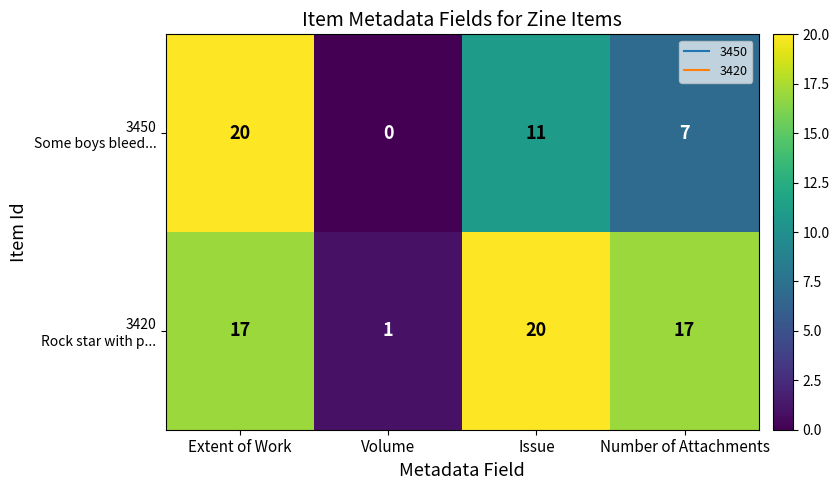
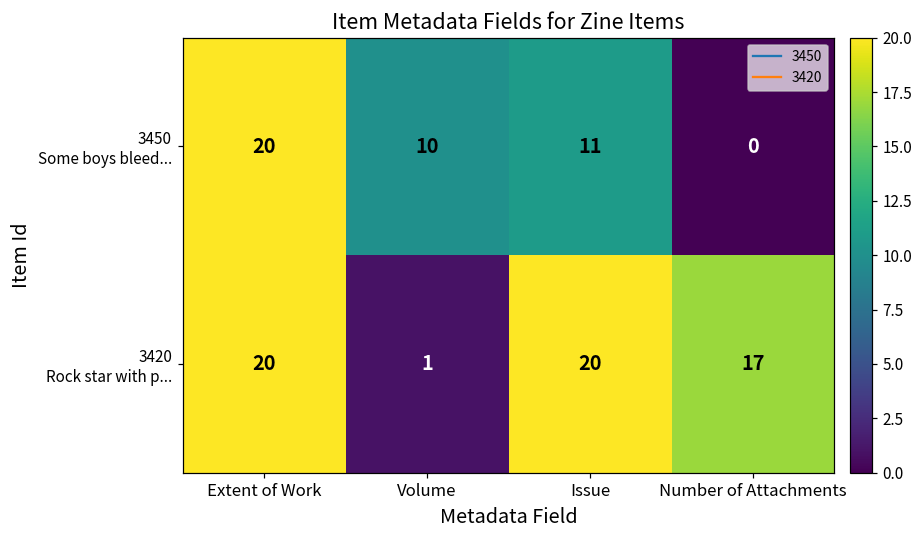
  {
    "3450 Some boys bleed...": {
      "Extent of Work": 20,
-     "Volume": 0,
+     "Volume": 10,
      "Issue": 11,
-     "Number of Attachments": 7
+     "Number of Attachments": 0
    },
    "3420 Rock star with p...": {
-     "Extent of Work": 17,
+     "Extent of Work": 20,
      "Volume": 1,
      "Issue": 20,
      "Number of Attachments": 17
    }
  }
